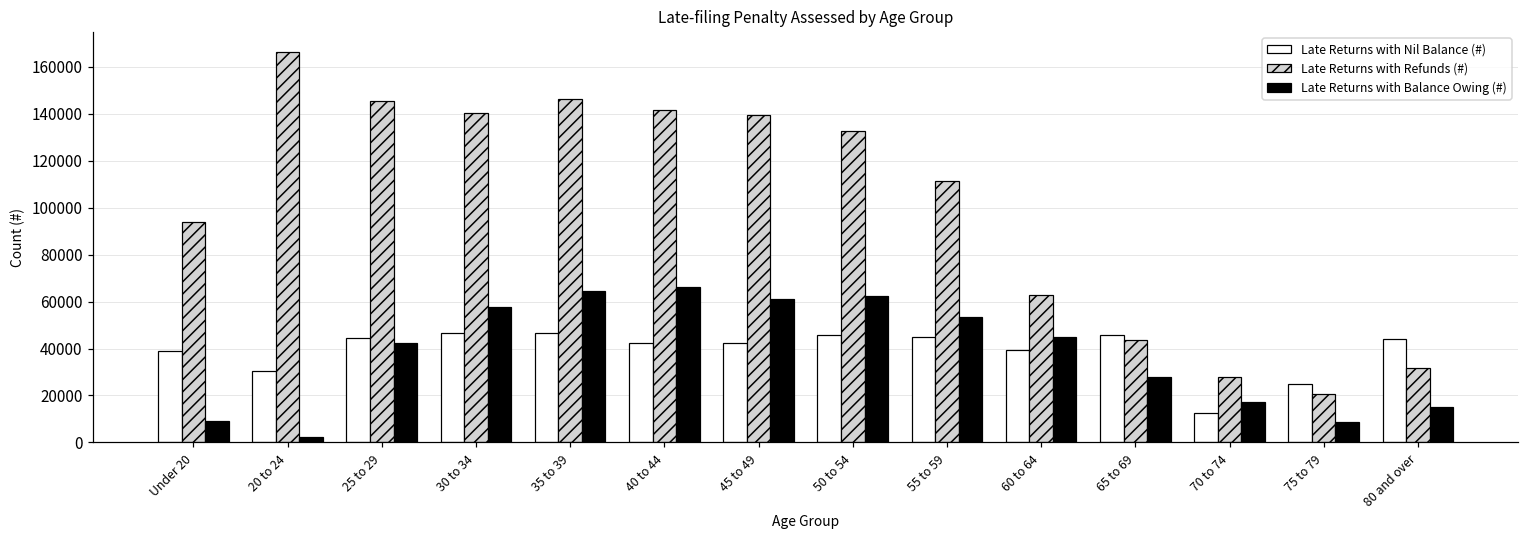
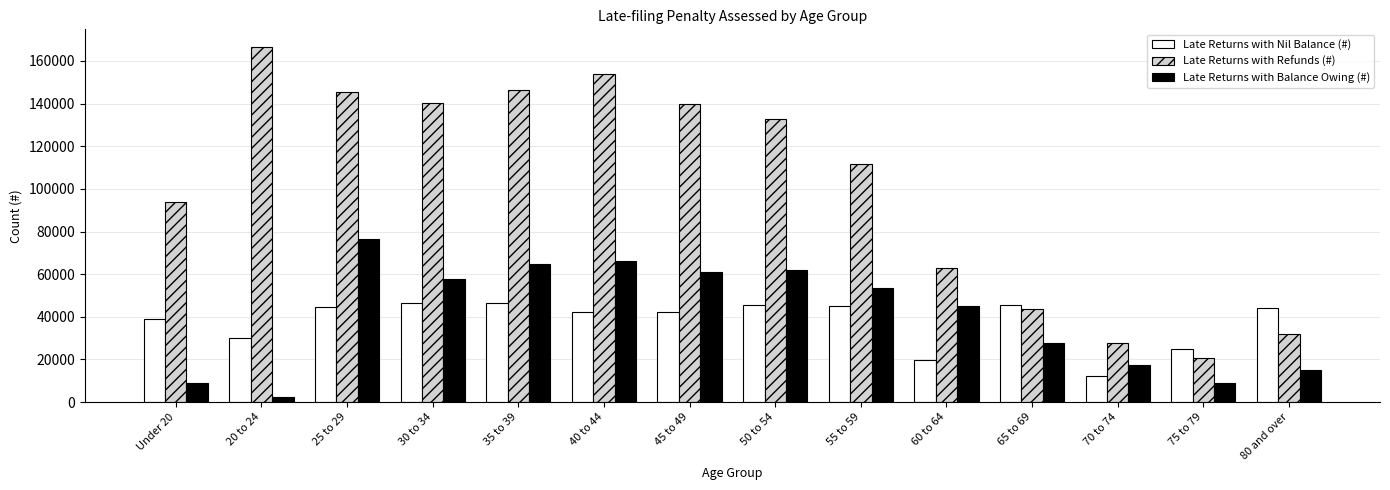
  {
    "Late Returns with Nil Balance (#)": {
      "Under 20": 39000,
      "20 to 24": 30000,
      "25 to 29": 44000,
      "30 to 34": 47000,
      "35 to 39": 47000,
      "40 to 44": 42000,
      "45 to 49": 42000,
      "50 to 54": 46000,
      "55 to 59": 45000,
-     "60 to 64": 39000,
+     "60 to 64": 20000,
      "65 to 69": 46000,
      "70 to 74": 12000,
      "75 to 79": 25000,
      "80 and over": 44000
    },
    "Late Returns with Refunds (#)": {
      "Under 20": 94000,
      "20 to 24": 166000,
      "25 to 29": 146000,
      "30 to 34": 140000,
      "35 to 39": 146000,
-     "40 to 44": 142000,
+     "40 to 44": 154000,
      "45 to 49": 140000,
      "50 to 54": 133000,
      "55 to 59": 111000,
      "60 to 64": 63000,
      "65 to 69": 44000,
      "70 to 74": 28000,
      "75 to 79": 21000,
      "80 and over": 32000
    },
    "Late Returns with Balance Owing (#)": {
      "Under 20": 9000,
      "20 to 24": 2000,
-     "25 to 29": 42000,
+     "25 to 29": 76000,
      "30 to 34": 58000,
      "35 to 39": 65000,
      "40 to 44": 66000,
      "45 to 49": 61000,
      "50 to 54": 62000,
      "55 to 59": 53000,
      "60 to 64": 45000,
      "65 to 69": 28000,
      "70 to 74": 17000,
      "75 to 79": 9000,
      "80 and over": 15000
    }
  }
